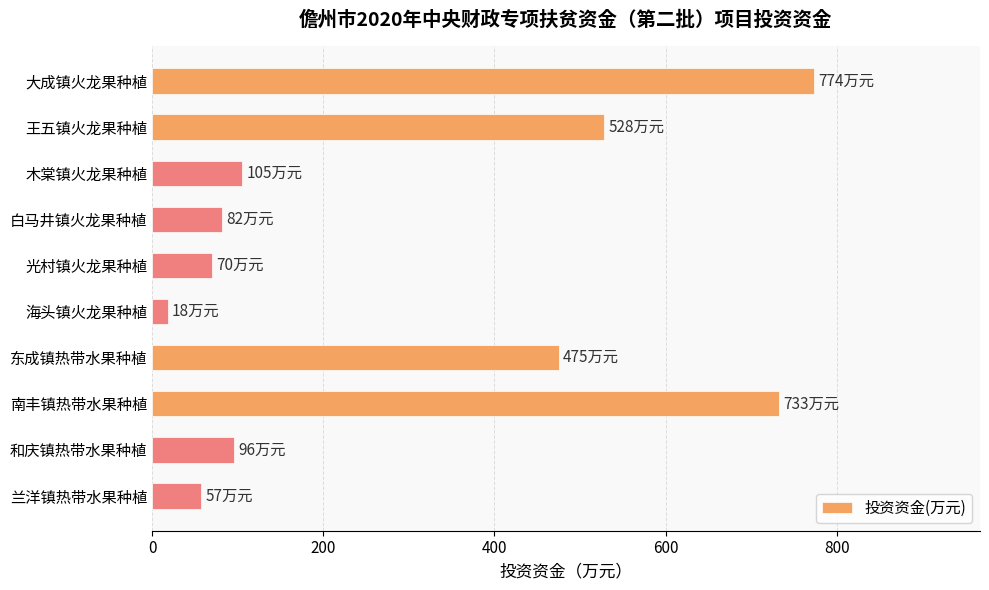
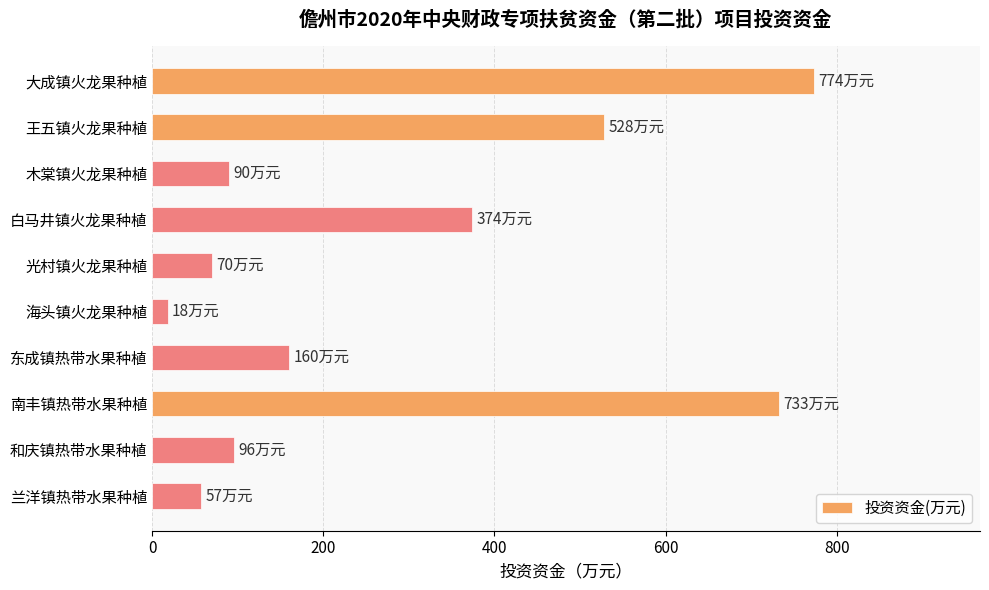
  {
    "大成镇火龙果种植": 774,
    "王五镇火龙果种植": 528,
-   "木棠镇火龙果种植": 105,
-   "白马井镇火龙果种植": 82,
+   "木棠镇火龙果种植": 90,
+   "白马井镇火龙果种植": 374,
    "光村镇火龙果种植": 70,
    "海头镇火龙果种植": 18,
-   "东成镇热带水果种植": 475,
+   "东成镇热带水果种植": 160,
    "南丰镇热带水果种植": 733,
    "和庆镇热带水果种植": 96,
    "兰洋镇热带水果种植": 57
  }
